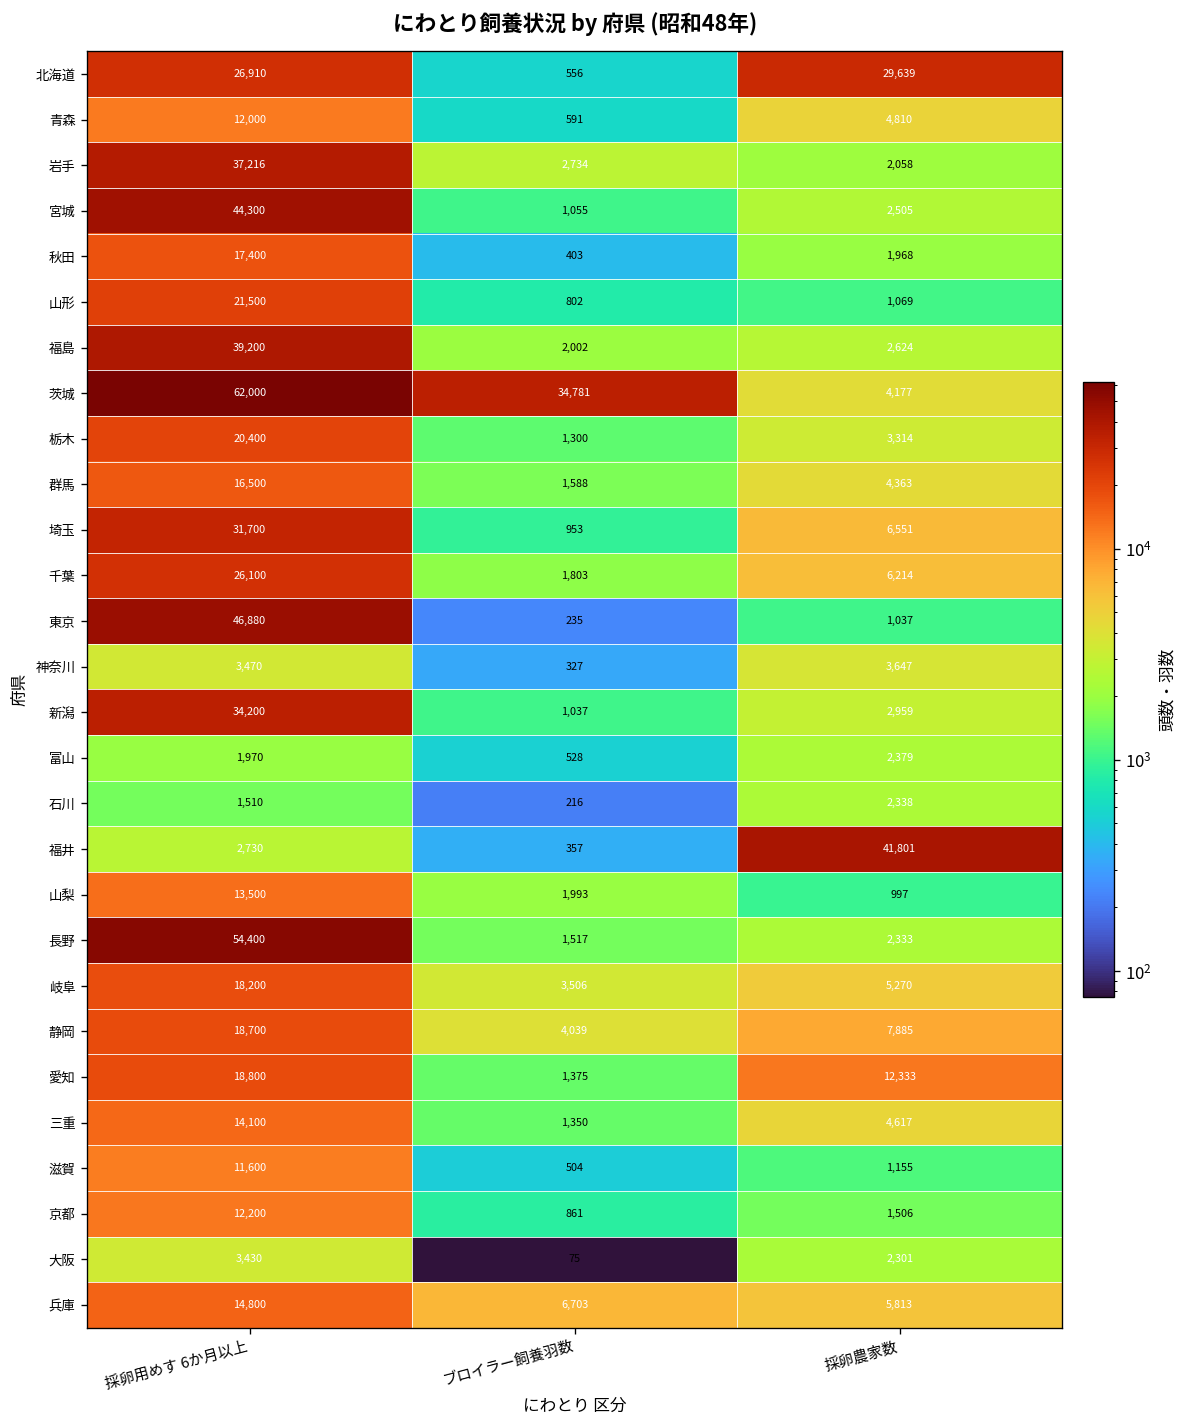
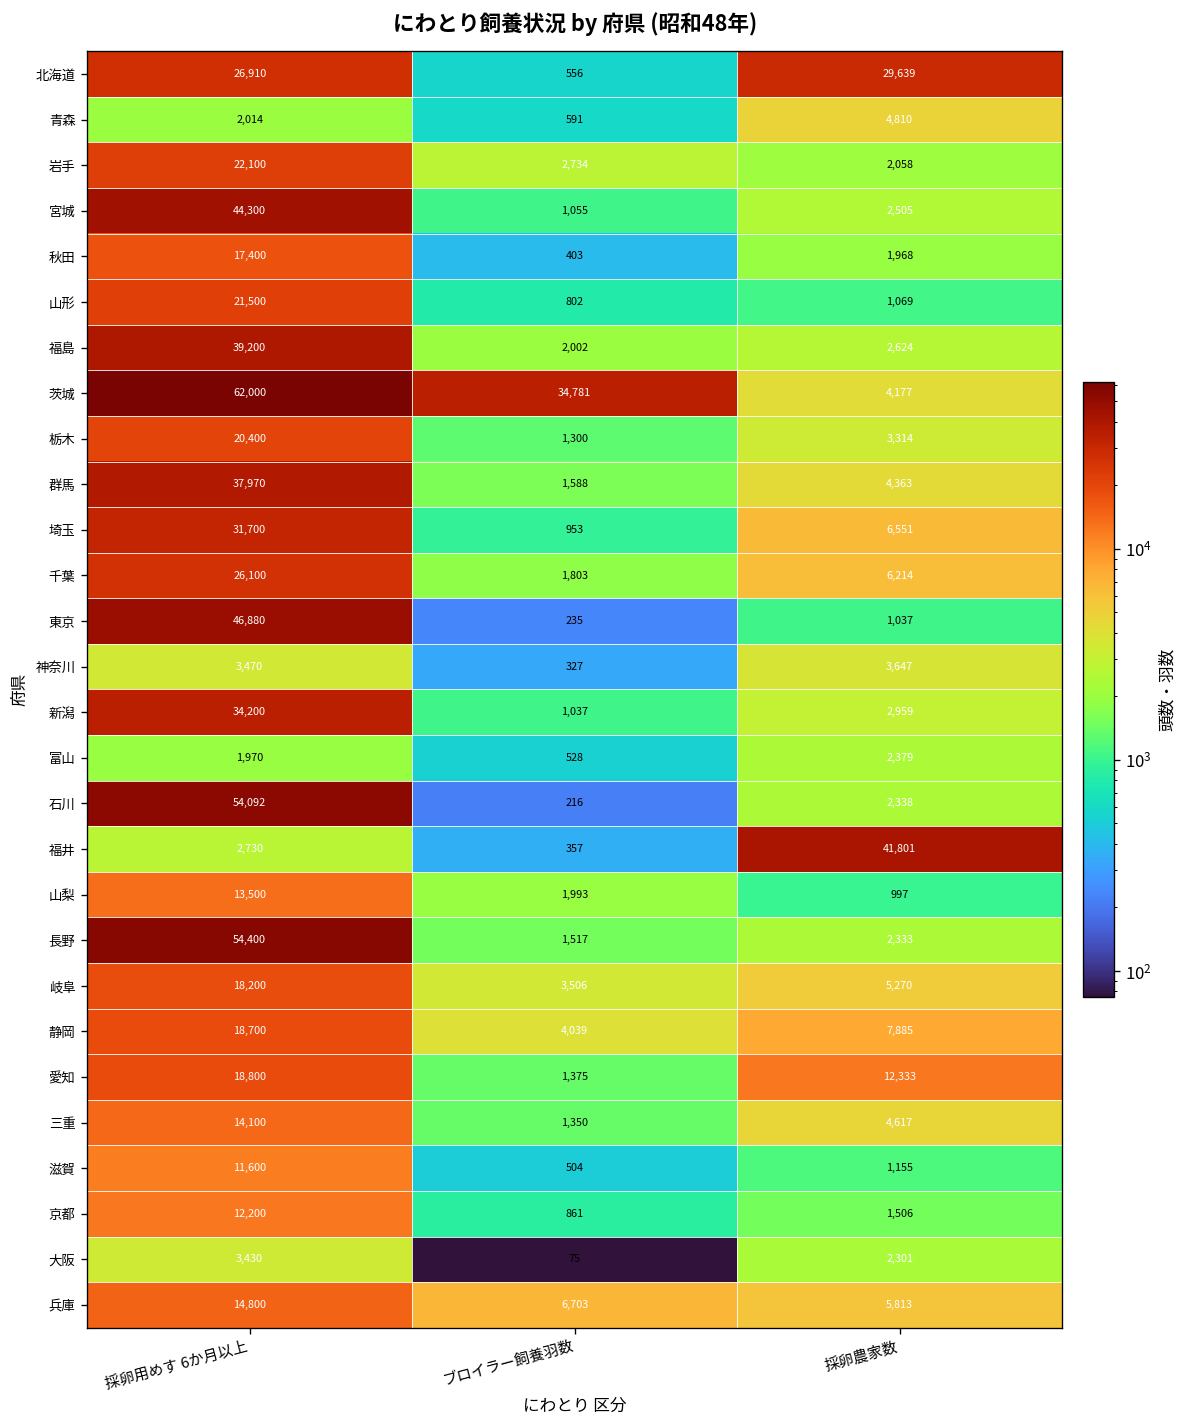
  {
    "北海道": {
      "採卵用めす 6か月以上": "26,910",
      "ブロイラー飼養羽数": "556",
      "採卵農家数": "29,639"
    },
    "青森": {
-     "採卵用めす 6か月以上": "12,000",
+     "採卵用めす 6か月以上": "2,014",
      "ブロイラー飼養羽数": "591",
      "採卵農家数": "4,810"
    },
    "岩手": {
-     "採卵用めす 6か月以上": "37,216",
+     "採卵用めす 6か月以上": "22,100",
      "ブロイラー飼養羽数": "2,734",
      "採卵農家数": "2,058"
    },
    "宮城": {
      "採卵用めす 6か月以上": "44,300",
      "ブロイラー飼養羽数": "1,055",
      "採卵農家数": "2,505"
    },
    "秋田": {
      "採卵用めす 6か月以上": "17,400",
      "ブロイラー飼養羽数": "403",
      "採卵農家数": "1,968"
    },
    "山形": {
      "採卵用めす 6か月以上": "21,500",
      "ブロイラー飼養羽数": "802",
      "採卵農家数": "1,069"
    },
    "福島": {
      "採卵用めす 6か月以上": "39,200",
      "ブロイラー飼養羽数": "2,002",
      "採卵農家数": "2,624"
    },
    "茨城": {
      "採卵用めす 6か月以上": "62,000",
      "ブロイラー飼養羽数": "34,781",
      "採卵農家数": "4,177"
    },
    "栃木": {
      "採卵用めす 6か月以上": "20,400",
      "ブロイラー飼養羽数": "1,300",
      "採卵農家数": "3,314"
    },
    "群馬": {
-     "採卵用めす 6か月以上": "16,500",
+     "採卵用めす 6か月以上": "37,970",
      "ブロイラー飼養羽数": "1,588",
      "採卵農家数": "4,363"
    },
    "埼玉": {
      "採卵用めす 6か月以上": "31,700",
      "ブロイラー飼養羽数": "953",
      "採卵農家数": "6,551"
    },
    "千葉": {
      "採卵用めす 6か月以上": "26,100",
      "ブロイラー飼養羽数": "1,803",
      "採卵農家数": "6,214"
    },
    "東京": {
      "採卵用めす 6か月以上": "46,880",
      "ブロイラー飼養羽数": "235",
      "採卵農家数": "1,037"
    },
    "神奈川": {
      "採卵用めす 6か月以上": "3,470",
      "ブロイラー飼養羽数": "327",
      "採卵農家数": "3,647"
    },
    "新潟": {
      "採卵用めす 6か月以上": "34,200",
      "ブロイラー飼養羽数": "1,037",
      "採卵農家数": "2,959"
    },
    "富山": {
      "採卵用めす 6か月以上": "1,970",
      "ブロイラー飼養羽数": "528",
      "採卵農家数": "2,379"
    },
    "石川": {
-     "採卵用めす 6か月以上": "1,510",
+     "採卵用めす 6か月以上": "54,092",
      "ブロイラー飼養羽数": "216",
      "採卵農家数": "2,338"
    },
    "福井": {
      "採卵用めす 6か月以上": "2,730",
      "ブロイラー飼養羽数": "357",
      "採卵農家数": "41,801"
    },
    "山梨": {
      "採卵用めす 6か月以上": "13,500",
      "ブロイラー飼養羽数": "1,993",
      "採卵農家数": "997"
    },
    "長野": {
      "採卵用めす 6か月以上": "54,400",
      "ブロイラー飼養羽数": "1,517",
      "採卵農家数": "2,333"
    },
    "岐阜": {
      "採卵用めす 6か月以上": "18,200",
      "ブロイラー飼養羽数": "3,506",
      "採卵農家数": "5,270"
    },
    "静岡": {
      "採卵用めす 6か月以上": "18,700",
      "ブロイラー飼養羽数": "4,039",
      "採卵農家数": "7,885"
    },
    "愛知": {
      "採卵用めす 6か月以上": "18,800",
      "ブロイラー飼養羽数": "1,375",
      "採卵農家数": "12,333"
    },
    "三重": {
      "採卵用めす 6か月以上": "14,100",
      "ブロイラー飼養羽数": "1,350",
      "採卵農家数": "4,617"
    },
    "滋賀": {
      "採卵用めす 6か月以上": "11,600",
      "ブロイラー飼養羽数": "504",
      "採卵農家数": "1,155"
    },
    "京都": {
      "採卵用めす 6か月以上": "12,200",
      "ブロイラー飼養羽数": "861",
      "採卵農家数": "1,506"
    },
    "大阪": {
      "採卵用めす 6か月以上": "3,430",
      "ブロイラー飼養羽数": "75",
      "採卵農家数": "2,301"
    },
    "兵庫": {
      "採卵用めす 6か月以上": "14,800",
      "ブロイラー飼養羽数": "6,703",
      "採卵農家数": "5,813"
    }
  }
